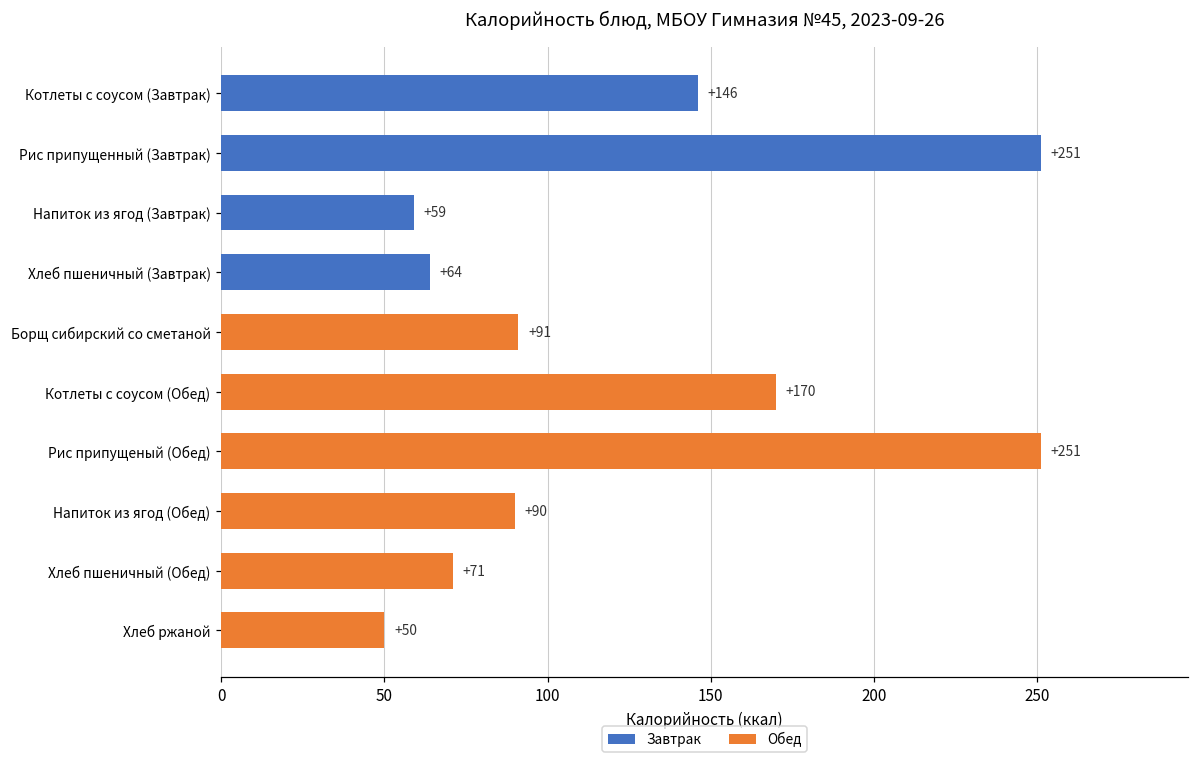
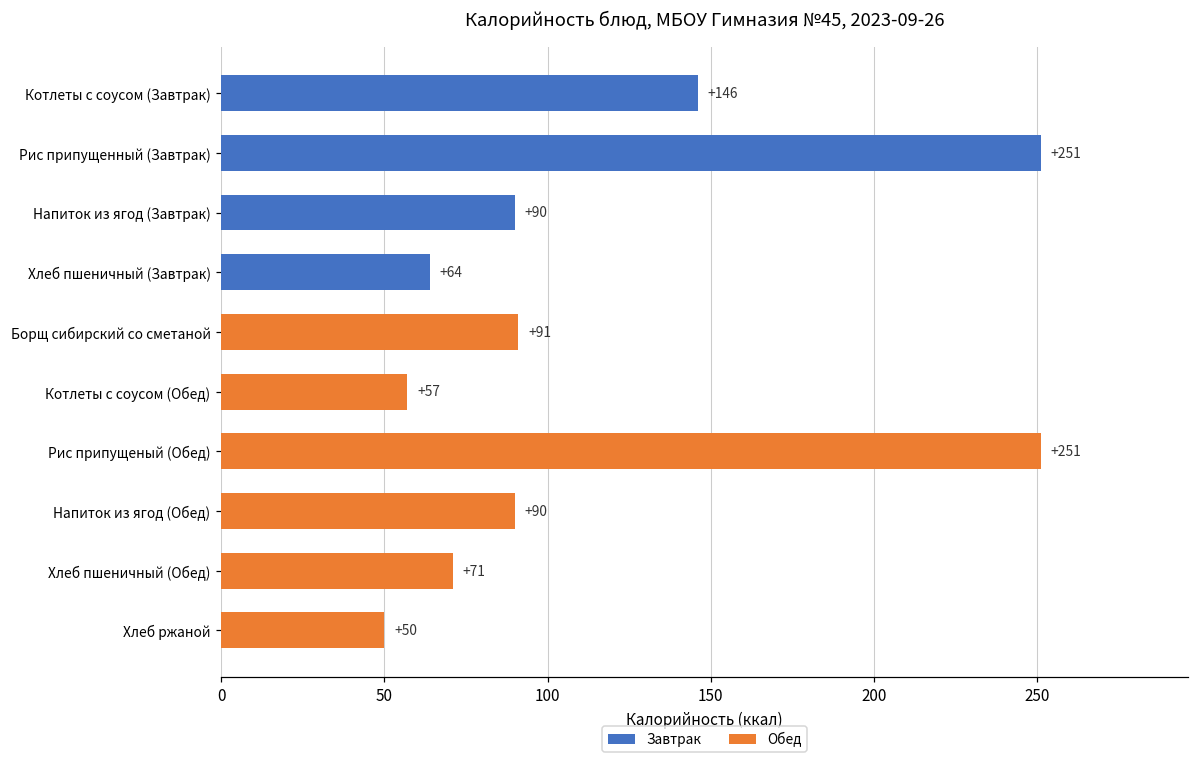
  {
    "Завтрак": {
      "Котлеты с соусом (Завтрак)": "+146",
      "Рис припущенный (Завтрак)": "+251",
-     "Напиток из ягод (Завтрак)": "+59",
+     "Напиток из ягод (Завтрак)": "+90",
      "Хлеб пшеничный (Завтрак)": "+64"
    },
    "Обед": {
      "Борщ сибирский со сметаной": "+91",
-     "Котлеты с соусом (Обед)": "+170",
+     "Котлеты с соусом (Обед)": "+57",
      "Рис припущеный (Обед)": "+251",
      "Напиток из ягод (Обед)": "+90",
      "Хлеб пшеничный (Обед)": "+71",
      "Хлеб ржаной": "+50"
    }
  }
